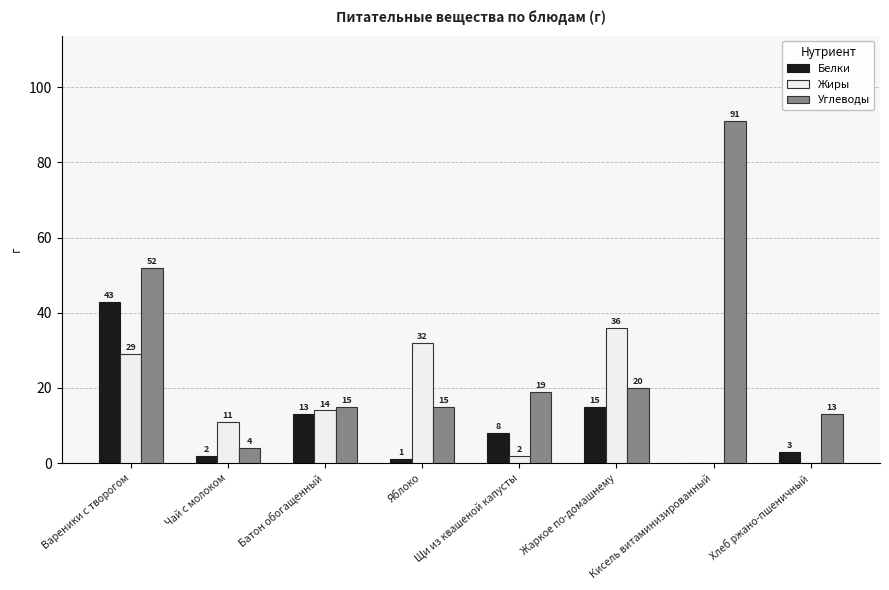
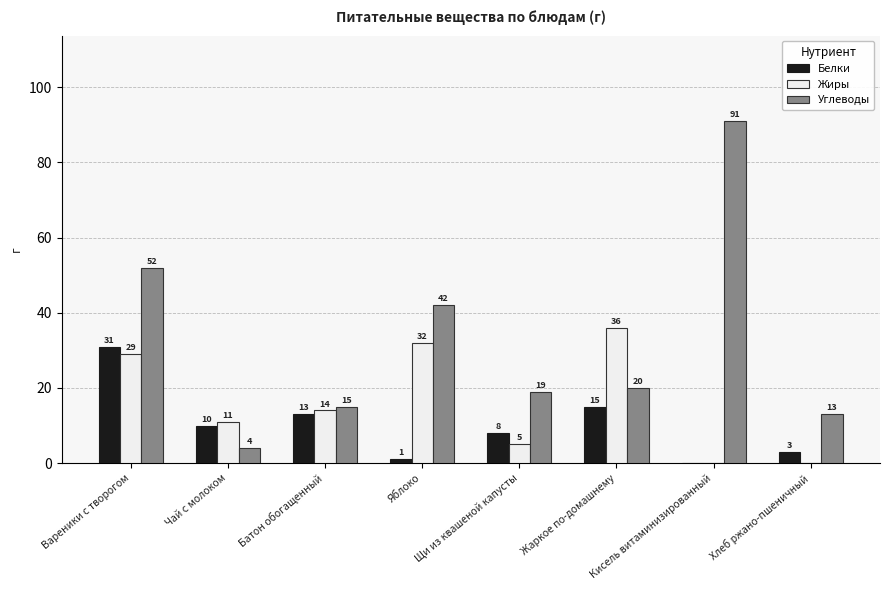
  {
    "Белки": {
-     "Вареники с творогом": 43,
-     "Чай с молоком": 2,
+     "Вареники с творогом": 31,
+     "Чай с молоком": 10,
      "Батон обогащенный": 13,
      "Яблоко": 1,
      "Щи из квашеной капусты": 8,
      "Жаркое по-домашнему": 15,
      "Хлеб ржано-пшеничный": 3
    },
    "Жиры": {
      "Вареники с творогом": 29,
      "Чай с молоком": 11,
      "Батон обогащенный": 14,
      "Яблоко": 32,
-     "Щи из квашеной капусты": 2,
+     "Щи из квашеной капусты": 5,
      "Жаркое по-домашнему": 36
    },
    "Углеводы": {
      "Вареники с творогом": 52,
      "Чай с молоком": 4,
      "Батон обогащенный": 15,
-     "Яблоко": 15,
+     "Яблоко": 42,
      "Щи из квашеной капусты": 19,
      "Жаркое по-домашнему": 20,
      "Кисель витаминизированный": 91,
      "Хлеб ржано-пшеничный": 13
    }
  }
